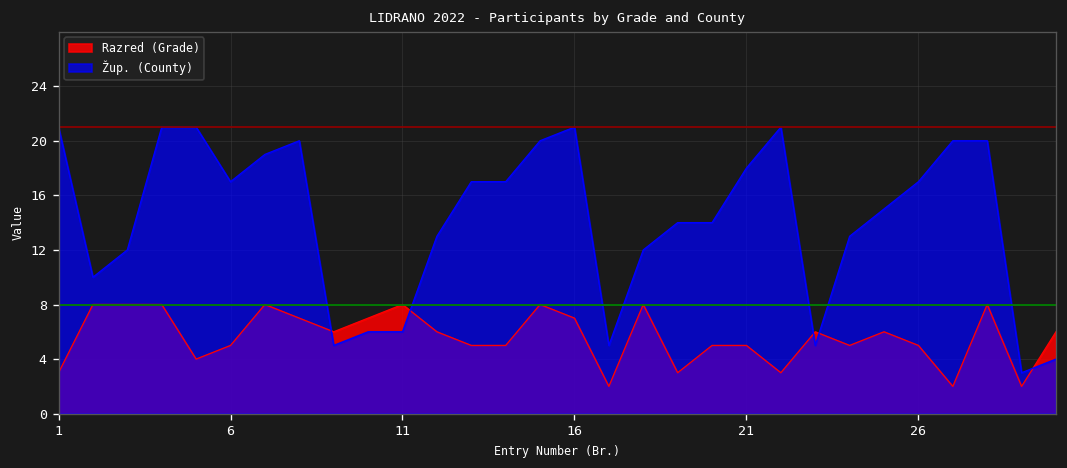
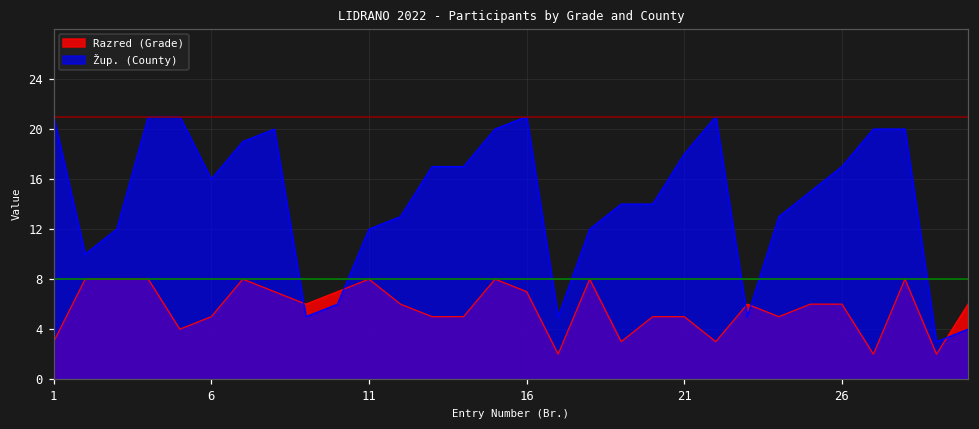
  {
    "Razred (Grade)": {
      "1": 3,
      "6": 5,
      "11": 8,
      "16": 7,
      "21": 5,
-     "26": 5
+     "26": 6
    },
    "Žup. (County)": {
      "1": 21,
-     "6": 17,
-     "11": 6,
+     "6": 16,
+     "11": 12,
      "16": 21,
      "21": 18,
      "26": 17
    }
  }
